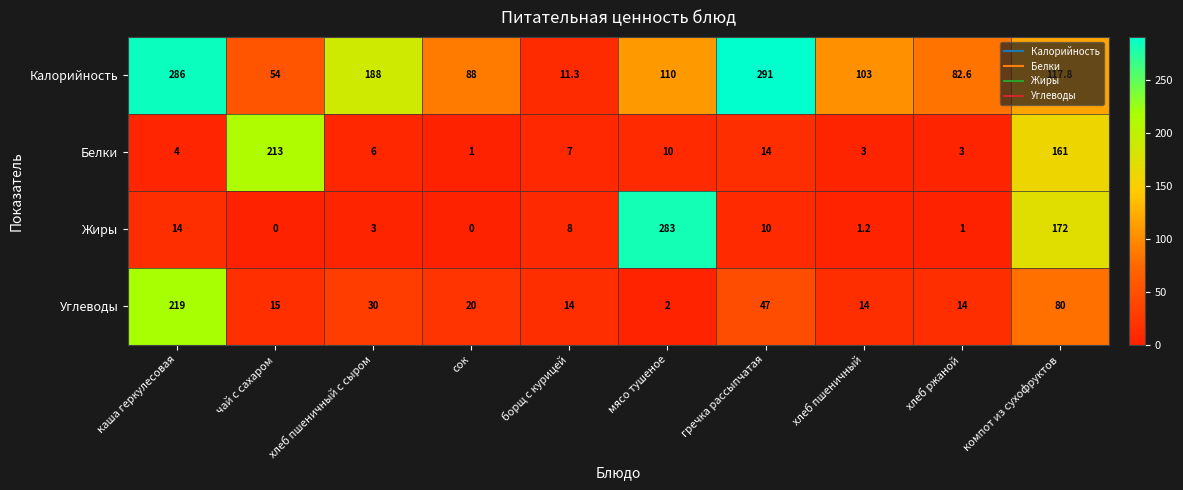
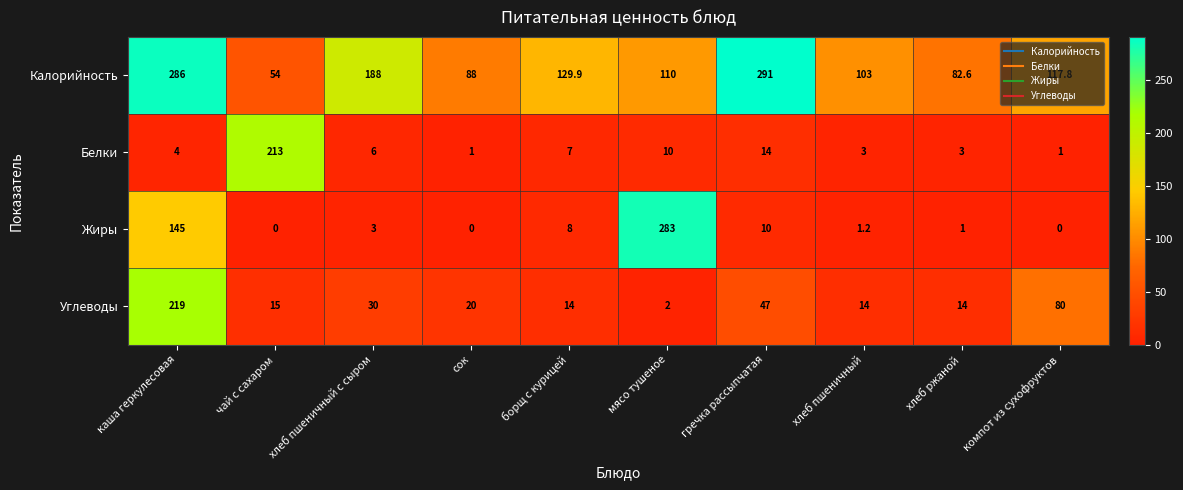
  {
    "Калорийность": {
      "каша геркулесовая": 286,
      "чай с сахаром": 54,
      "хлеб пшеничный с сыром": 188,
      "сок": 88,
-     "борщ с курицей": 11.3,
+     "борщ с курицей": 129.9,
      "мясо тушеное": 110,
      "гречка рассыпчатая": 291,
      "хлеб пшеничный": 103,
      "хлеб ржаной": 82.6
    },
    "Белки": {
      "каша геркулесовая": 4,
      "чай с сахаром": 213,
      "хлеб пшеничный с сыром": 6,
      "сок": 1,
      "борщ с курицей": 7,
      "мясо тушеное": 10,
      "гречка рассыпчатая": 14,
      "хлеб пшеничный": 3,
      "хлеб ржаной": 3,
-     "компот из сухофруктов": 161
+     "компот из сухофруктов": 1
    },
    "Жиры": {
-     "каша геркулесовая": 14,
+     "каша геркулесовая": 145,
      "чай с сахаром": 0,
      "хлеб пшеничный с сыром": 3,
      "сок": 0,
      "борщ с курицей": 8,
      "мясо тушеное": 283,
      "гречка рассыпчатая": 10,
      "хлеб пшеничный": 1.2,
      "хлеб ржаной": 1,
-     "компот из сухофруктов": 172
+     "компот из сухофруктов": 0
    },
    "Углеводы": {
      "каша геркулесовая": 219,
      "чай с сахаром": 15,
      "хлеб пшеничный с сыром": 30,
      "сок": 20,
      "борщ с курицей": 14,
      "мясо тушеное": 2,
      "гречка рассыпчатая": 47,
      "хлеб пшеничный": 14,
      "хлеб ржаной": 14,
      "компот из сухофруктов": 80
    }
  }
